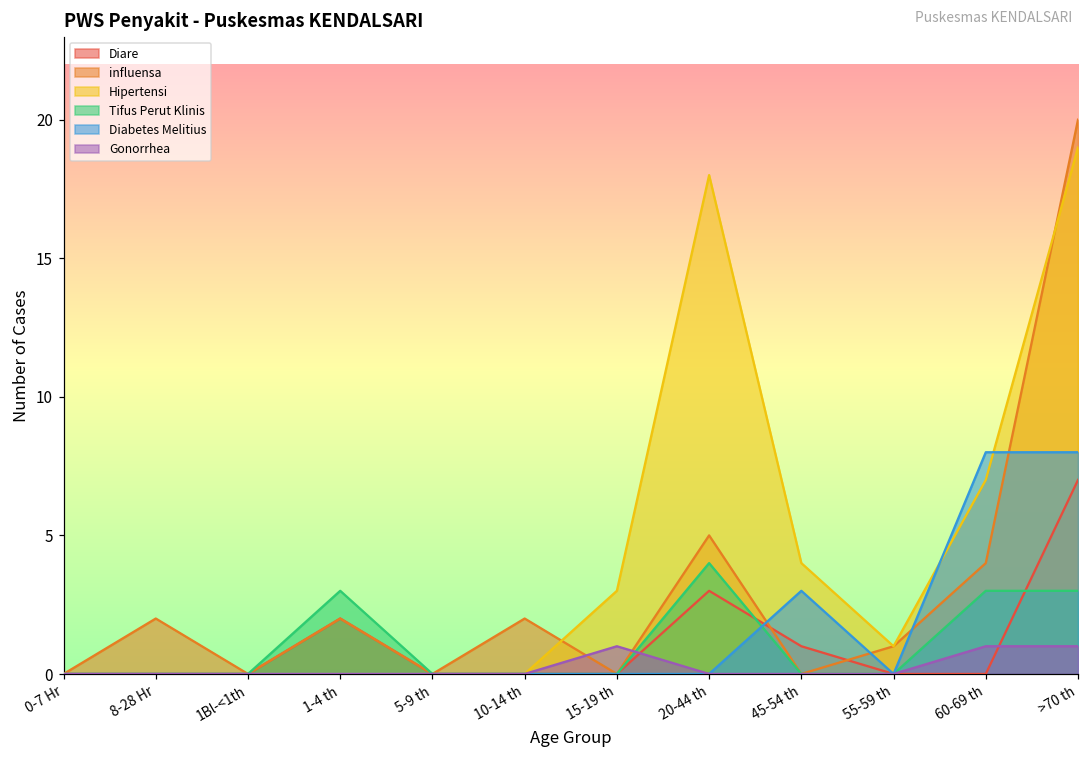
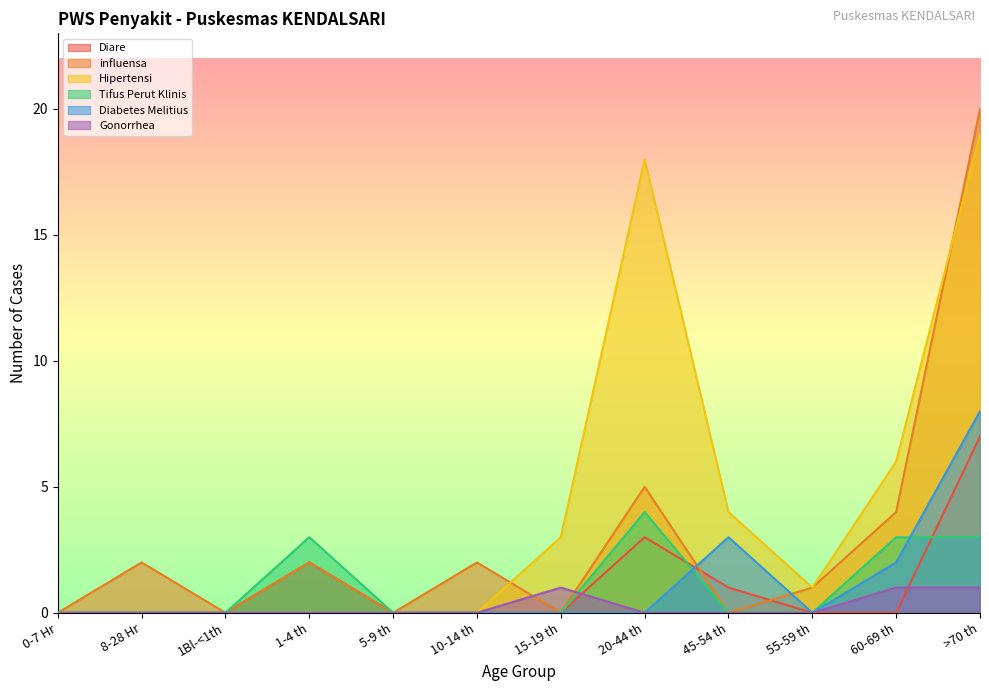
  {
    "Hipertensi": {
      "15-19 th": 3,
      "20-44 th": 18,
      "45-54 th": 4,
-     "60-69 th": 7,
+     "60-69 th": 6,
      ">70 th": 19
    },
    "Tifus Perut Klinis": {
      "1-4 th": 3,
      "20-44 th": 4,
      "60-69 th": 3,
      ">70 th": 3
    },
    "Diabetes Melitius": {
      "45-54 th": 3,
-     "60-69 th": 8,
+     "60-69 th": 2,
      ">70 th": 8
    },
    "Gonorrhea": {
      "15-19 th": 1,
      "60-69 th": 1,
      ">70 th": 1
    }
  }
